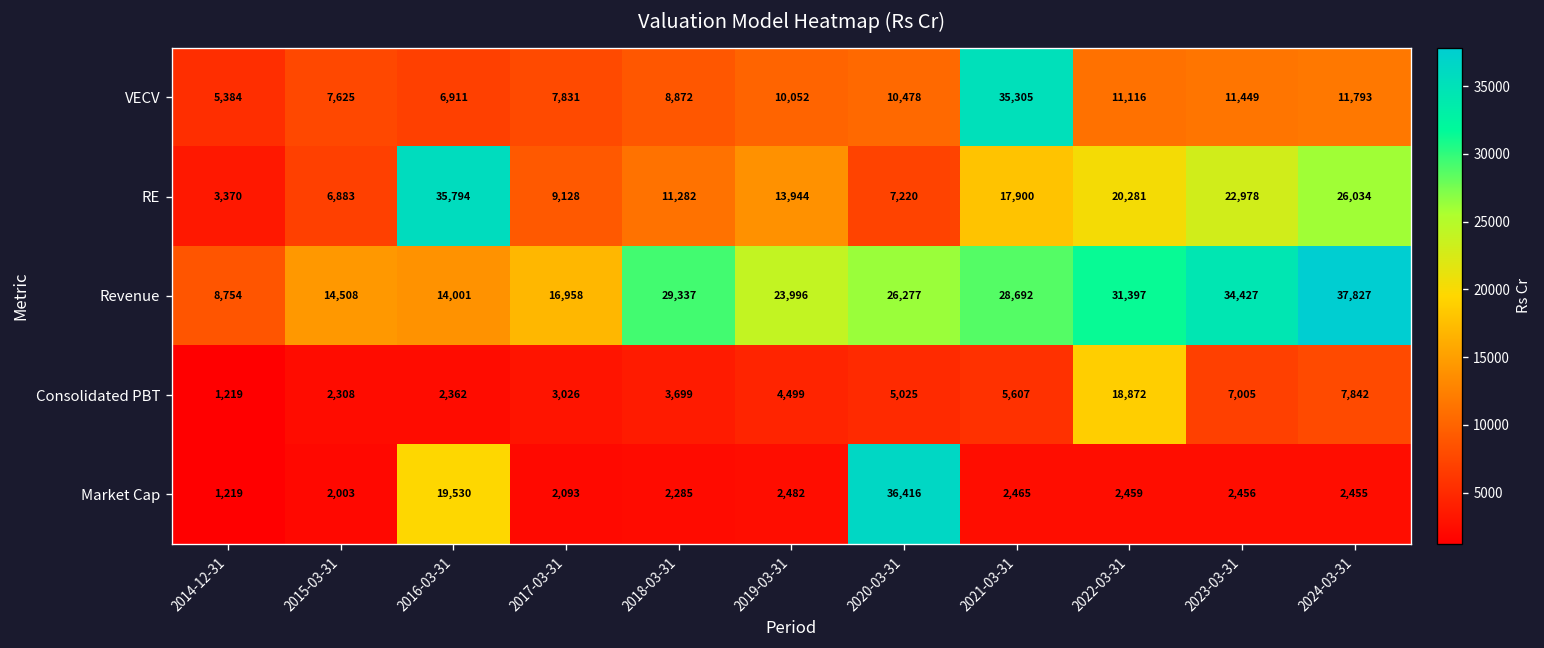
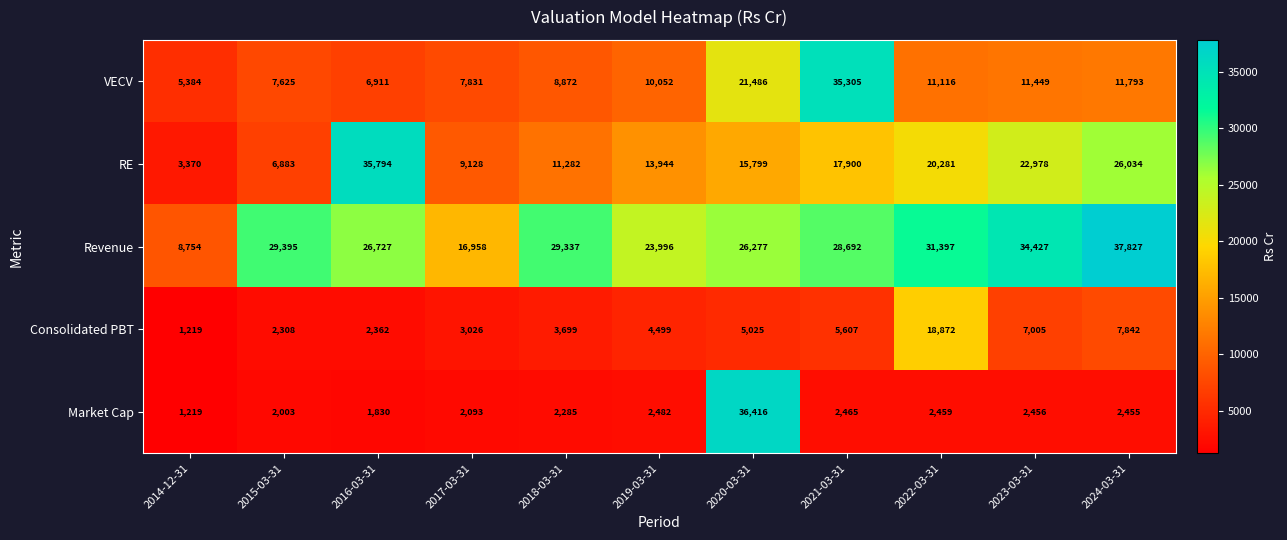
  {
    "VECV": {
      "2014-12-31": "5,384",
      "2015-03-31": "7,625",
      "2016-03-31": "6,911",
      "2017-03-31": "7,831",
      "2018-03-31": "8,872",
      "2019-03-31": "10,052",
-     "2020-03-31": "10,478",
+     "2020-03-31": "21,486",
      "2021-03-31": "35,305",
      "2022-03-31": "11,116",
      "2023-03-31": "11,449",
      "2024-03-31": "11,793"
    },
    "RE": {
      "2014-12-31": "3,370",
      "2015-03-31": "6,883",
      "2016-03-31": "35,794",
      "2017-03-31": "9,128",
      "2018-03-31": "11,282",
      "2019-03-31": "13,944",
-     "2020-03-31": "7,220",
+     "2020-03-31": "15,799",
      "2021-03-31": "17,900",
      "2022-03-31": "20,281",
      "2023-03-31": "22,978",
      "2024-03-31": "26,034"
    },
    "Revenue": {
      "2014-12-31": "8,754",
-     "2015-03-31": "14,508",
-     "2016-03-31": "14,001",
+     "2015-03-31": "29,395",
+     "2016-03-31": "26,727",
      "2017-03-31": "16,958",
      "2018-03-31": "29,337",
      "2019-03-31": "23,996",
      "2020-03-31": "26,277",
      "2021-03-31": "28,692",
      "2022-03-31": "31,397",
      "2023-03-31": "34,427",
      "2024-03-31": "37,827"
    },
    "Consolidated PBT": {
      "2014-12-31": "1,219",
      "2015-03-31": "2,308",
      "2016-03-31": "2,362",
      "2017-03-31": "3,026",
      "2018-03-31": "3,699",
      "2019-03-31": "4,499",
      "2020-03-31": "5,025",
      "2021-03-31": "5,607",
      "2022-03-31": "18,872",
      "2023-03-31": "7,005",
      "2024-03-31": "7,842"
    },
    "Market Cap": {
      "2014-12-31": "1,219",
      "2015-03-31": "2,003",
-     "2016-03-31": "19,530",
+     "2016-03-31": "1,830",
      "2017-03-31": "2,093",
      "2018-03-31": "2,285",
      "2019-03-31": "2,482",
      "2020-03-31": "36,416",
      "2021-03-31": "2,465",
      "2022-03-31": "2,459",
      "2023-03-31": "2,456",
      "2024-03-31": "2,455"
    }
  }
